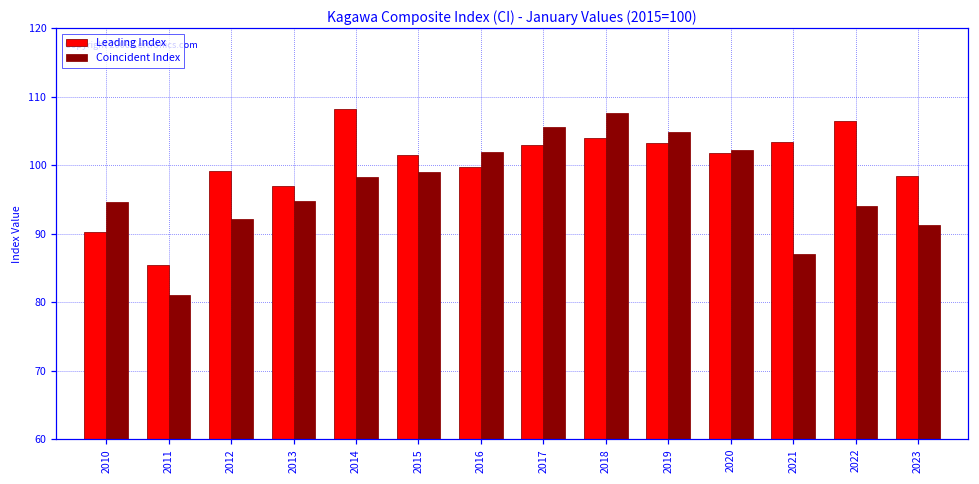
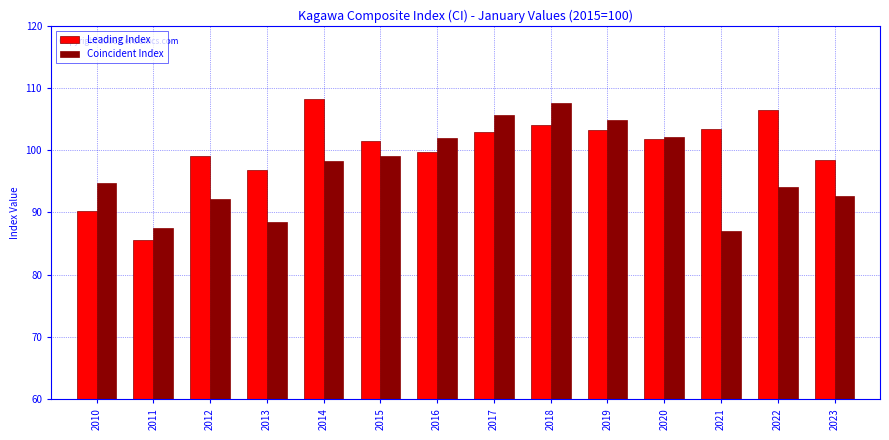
  {
    "Leading Index": {
      "2010": 90,
      "2011": 86,
      "2012": 99,
      "2013": 97,
      "2014": 108,
      "2015": 102,
      "2016": 100,
      "2017": 103,
      "2018": 104,
      "2019": 103,
      "2020": 102,
      "2021": 103,
      "2022": 107,
      "2023": 99
    },
    "Coincident Index": {
      "2010": 95,
-     "2011": 81,
+     "2011": 88,
      "2012": 92,
-     "2013": 95,
+     "2013": 89,
      "2014": 98,
      "2015": 99,
      "2016": 102,
      "2017": 106,
      "2018": 108,
      "2019": 105,
      "2020": 102,
      "2021": 87,
      "2022": 94,
-     "2023": 91
+     "2023": 93
    }
  }
